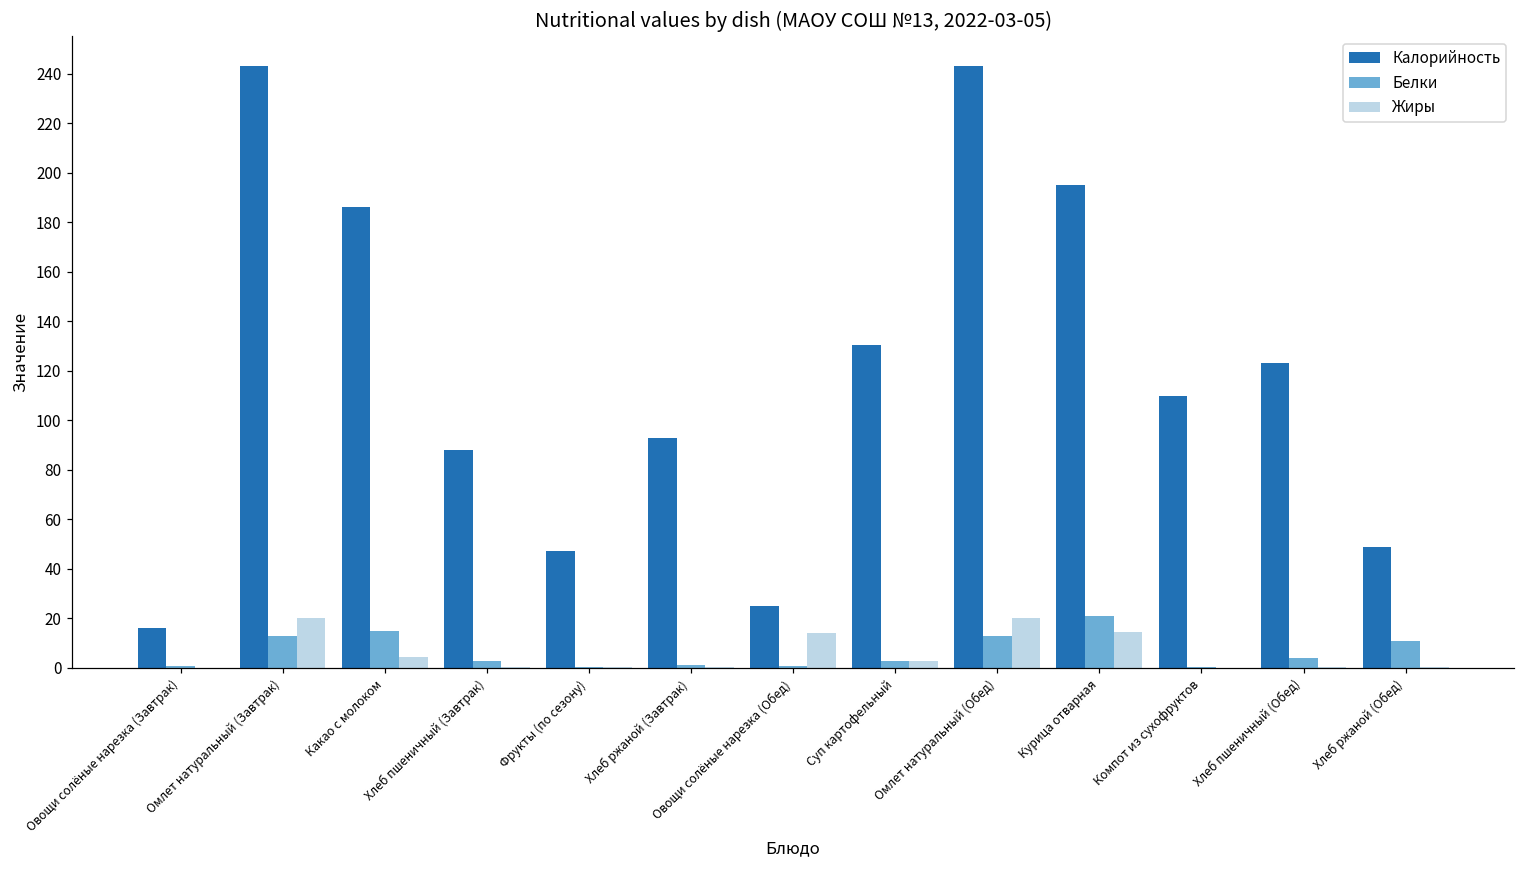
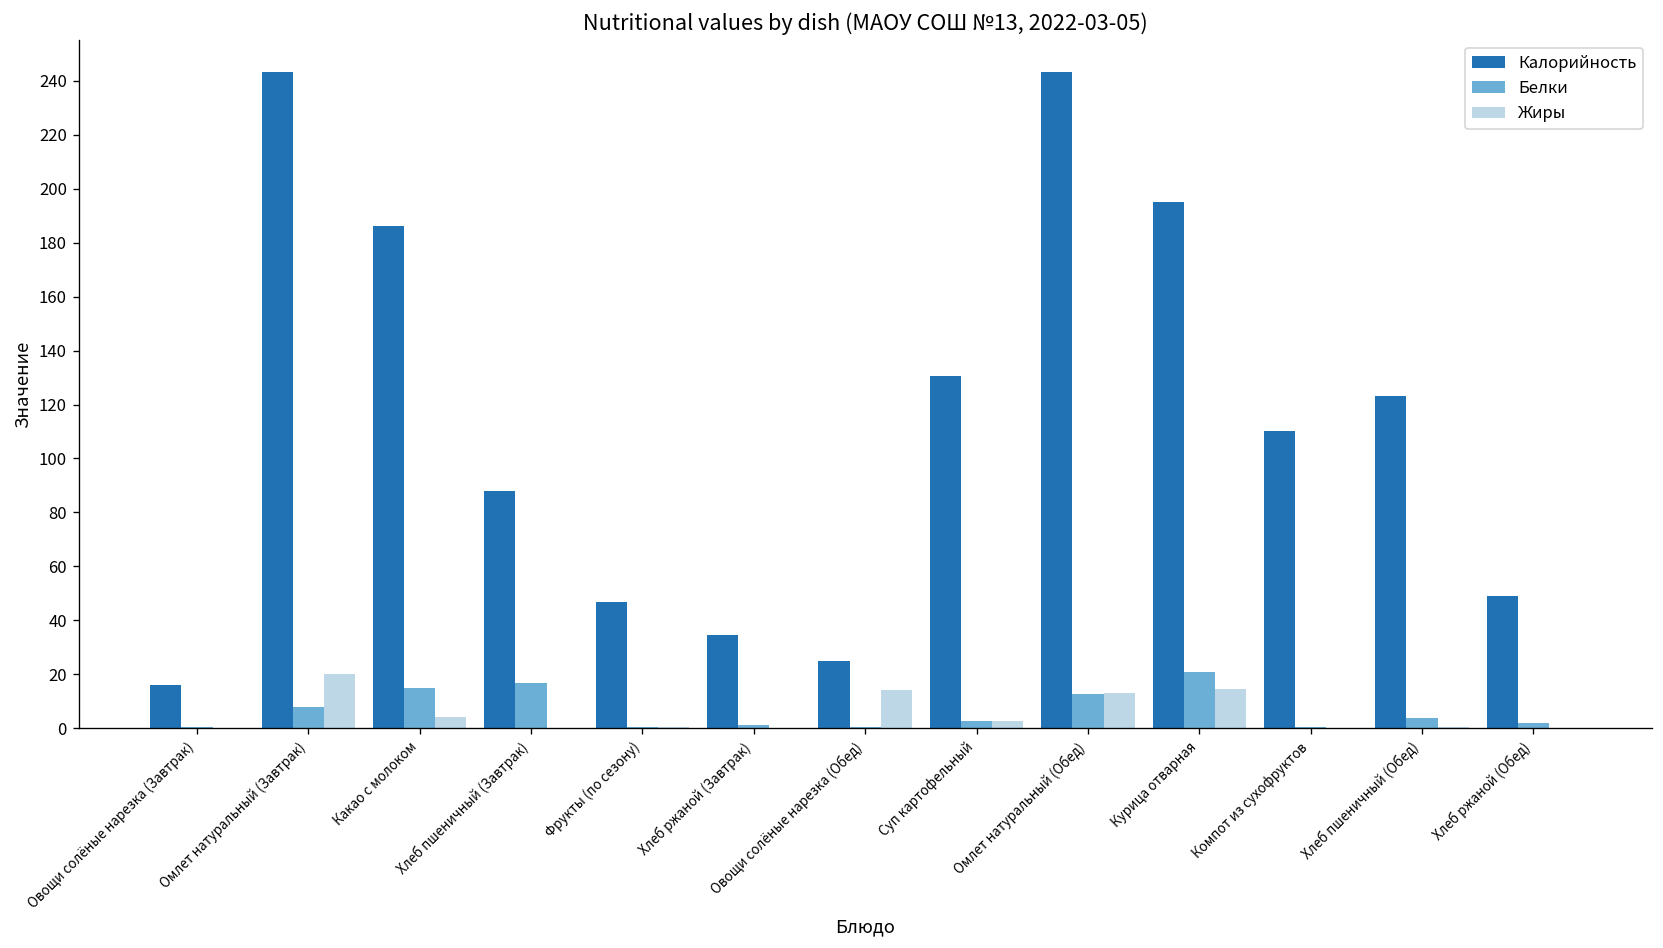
  {
    "Калорийность": {
      "Овощи солёные нарезка (Завтрак)": 16,
      "Омлет натуральный (Завтрак)": 243,
      "Какао с молоком": 186,
      "Хлеб пшеничный (Завтрак)": 88,
      "Фрукты (по сезону)": 47,
-     "Хлеб ржаной (Завтрак)": 93,
+     "Хлеб ржаной (Завтрак)": 35,
      "Овощи солёные нарезка (Обед)": 25,
      "Суп картофельный": 131,
      "Омлет натуральный (Обед)": 243,
      "Курица отварная": 195,
      "Компот из сухофруктов": 110,
      "Хлеб пшеничный (Обед)": 123,
      "Хлеб ржаной (Обед)": 49
    },
    "Белки": {
-     "Омлет натуральный (Завтрак)": 13,
+     "Омлет натуральный (Завтрак)": 8,
      "Какао с молоком": 15,
-     "Хлеб пшеничный (Завтрак)": 3,
+     "Хлеб пшеничный (Завтрак)": 17,
      "Хлеб ржаной (Завтрак)": 1,
      "Суп картофельный": 3,
      "Омлет натуральный (Обед)": 13,
      "Курица отварная": 21,
      "Хлеб пшеничный (Обед)": 4,
-     "Хлеб ржаной (Обед)": 11
+     "Хлеб ржаной (Обед)": 2
    },
    "Жиры": {
      "Омлет натуральный (Завтрак)": 20,
      "Какао с молоком": 4,
      "Овощи солёные нарезка (Обед)": 14,
      "Суп картофельный": 3,
-     "Омлет натуральный (Обед)": 20,
+     "Омлет натуральный (Обед)": 13,
      "Курица отварная": 15,
      "Компот из сухофруктов": 0
    }
  }
